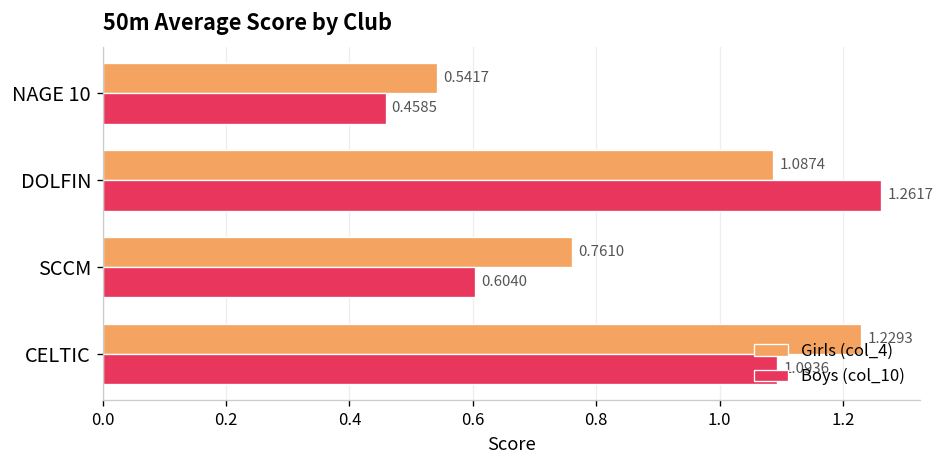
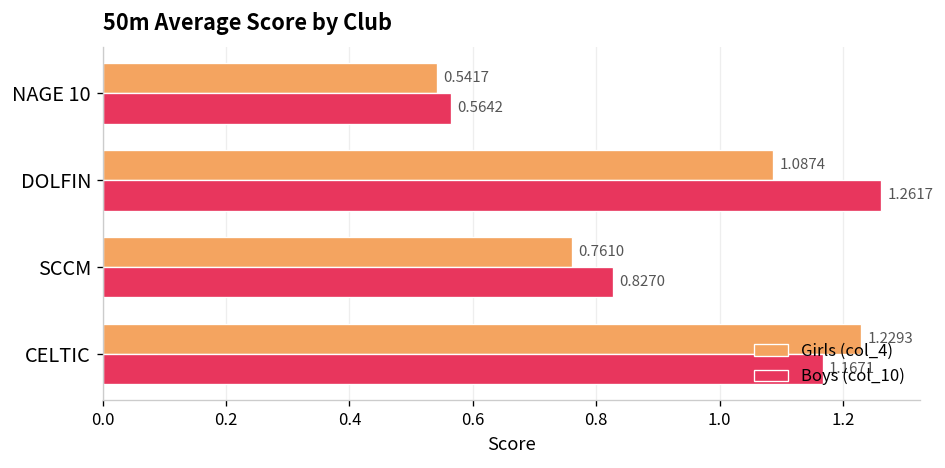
  {
    "Girls (col_4)": {
      "NAGE 10": 0.5417,
      "DOLFIN": 1.0874,
      "SCCM": 0.7610,
      "CELTIC": 1.2293
    },
    "Boys (col_10)": {
-     "NAGE 10": 0.4585,
+     "NAGE 10": 0.5642,
      "DOLFIN": 1.2617,
-     "SCCM": 0.6040,
-     "CELTIC": 1.0936
+     "SCCM": 0.8270,
+     "CELTIC": 1.1671
    }
  }
